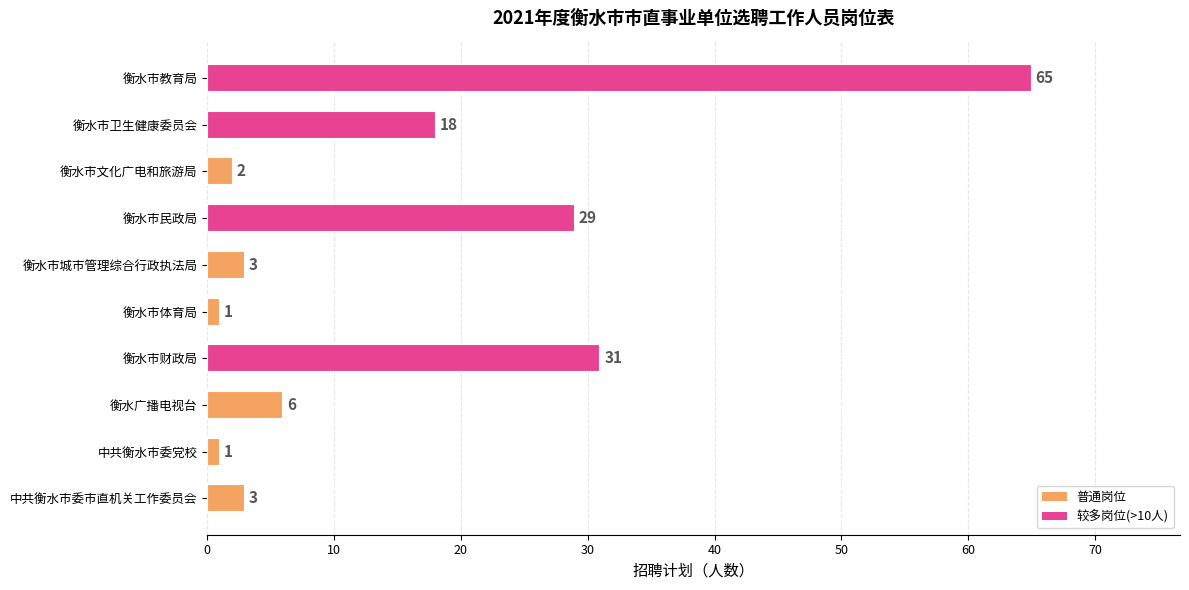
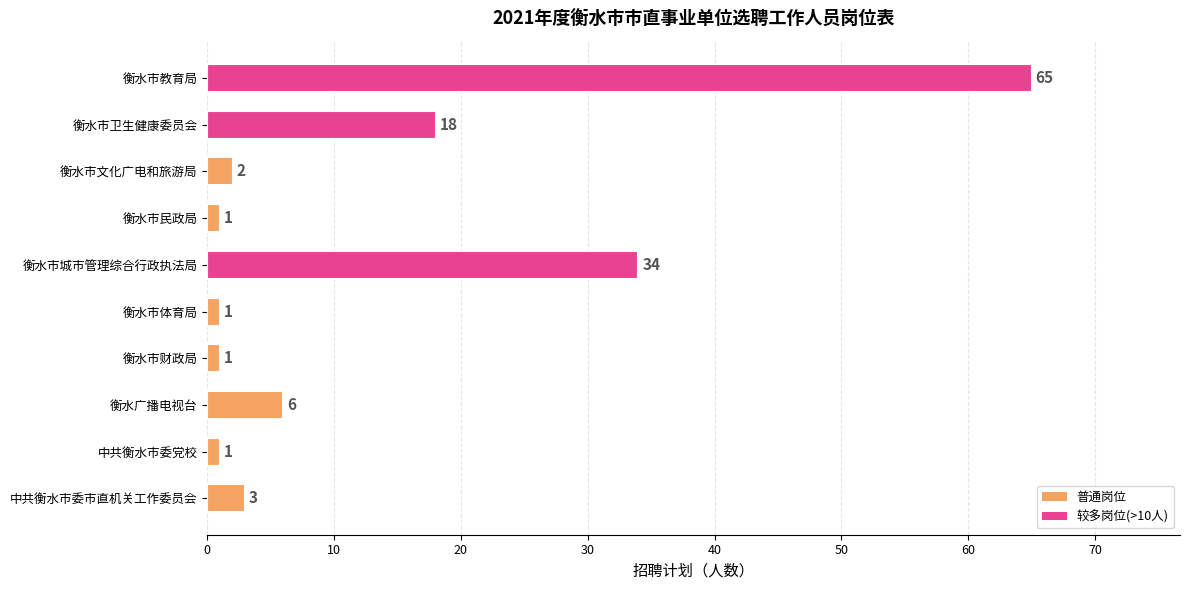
  {
    "衡水市教育局": 65,
    "衡水市卫生健康委员会": 18,
    "衡水市文化广电和旅游局": 2,
-   "衡水市民政局": 29,
-   "衡水市城市管理综合行政执法局": 3,
+   "衡水市民政局": 1,
+   "衡水市城市管理综合行政执法局": 34,
    "衡水市体育局": 1,
-   "衡水市财政局": 31,
+   "衡水市财政局": 1,
    "衡水广播电视台": 6,
    "中共衡水市委党校": 1,
    "中共衡水市委市直机关工作委员会": 3
  }
